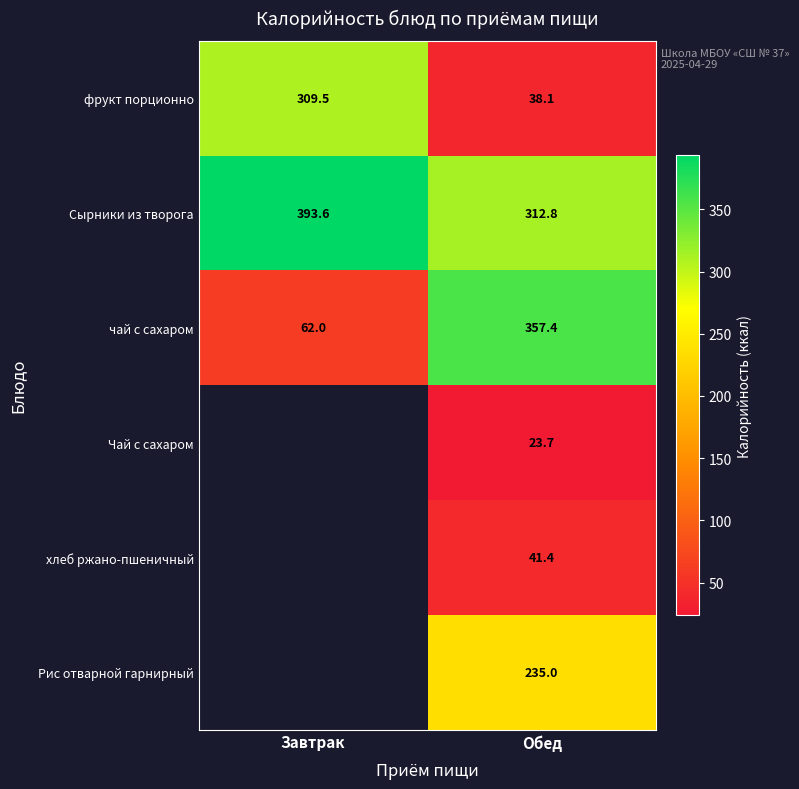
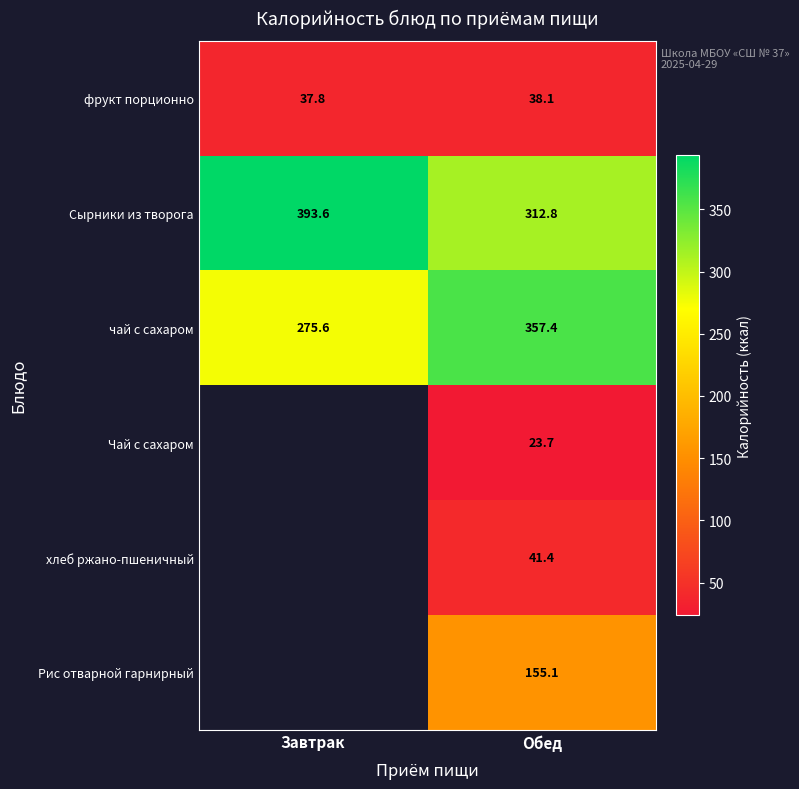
  {
    "фрукт порционно": {
-     "Завтрак": 309.5,
+     "Завтрак": 37.8,
      "Обед": 38.1
    },
    "Сырники из творога": {
      "Завтрак": 393.6,
      "Обед": 312.8
    },
    "чай с сахаром": {
-     "Завтрак": 62.0,
+     "Завтрак": 275.6,
      "Обед": 357.4
    },
    "Чай с сахаром": {
      "Обед": 23.7
    },
    "хлеб ржано-пшеничный": {
      "Обед": 41.4
    },
    "Рис отварной гарнирный": {
-     "Обед": 235.0
+     "Обед": 155.1
    }
  }
